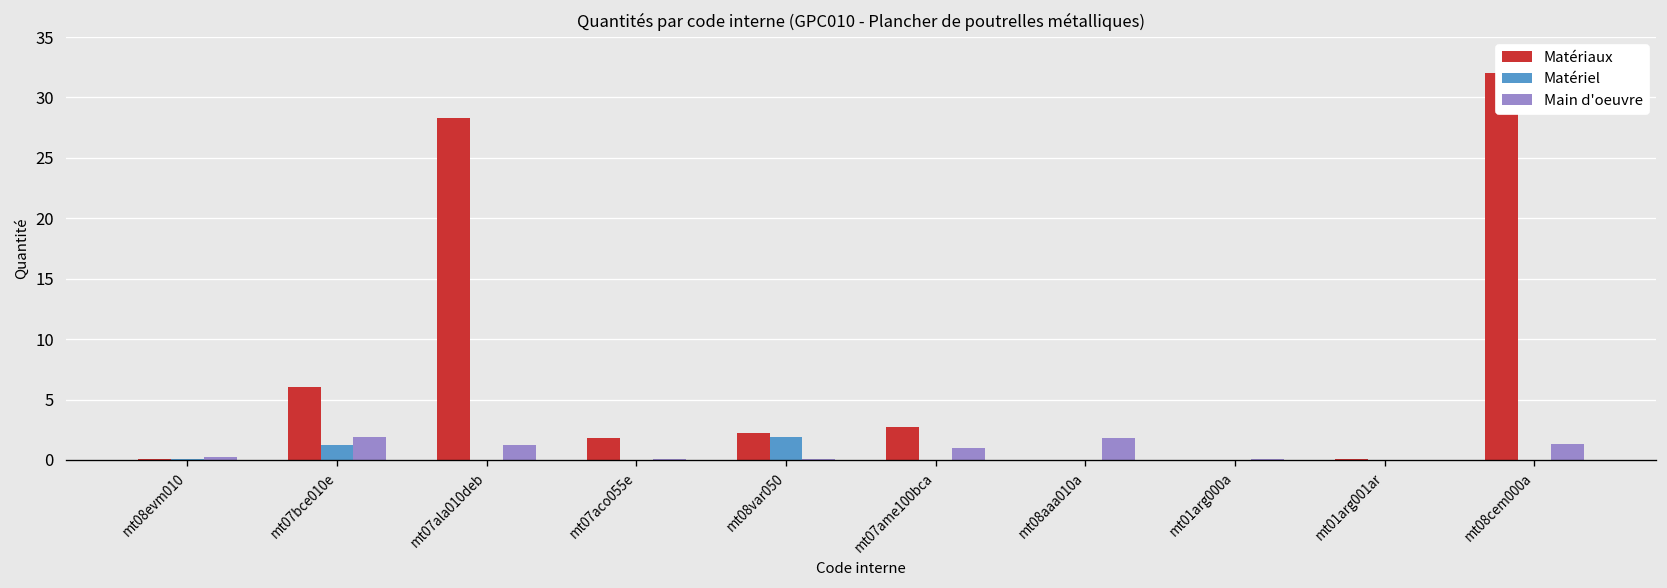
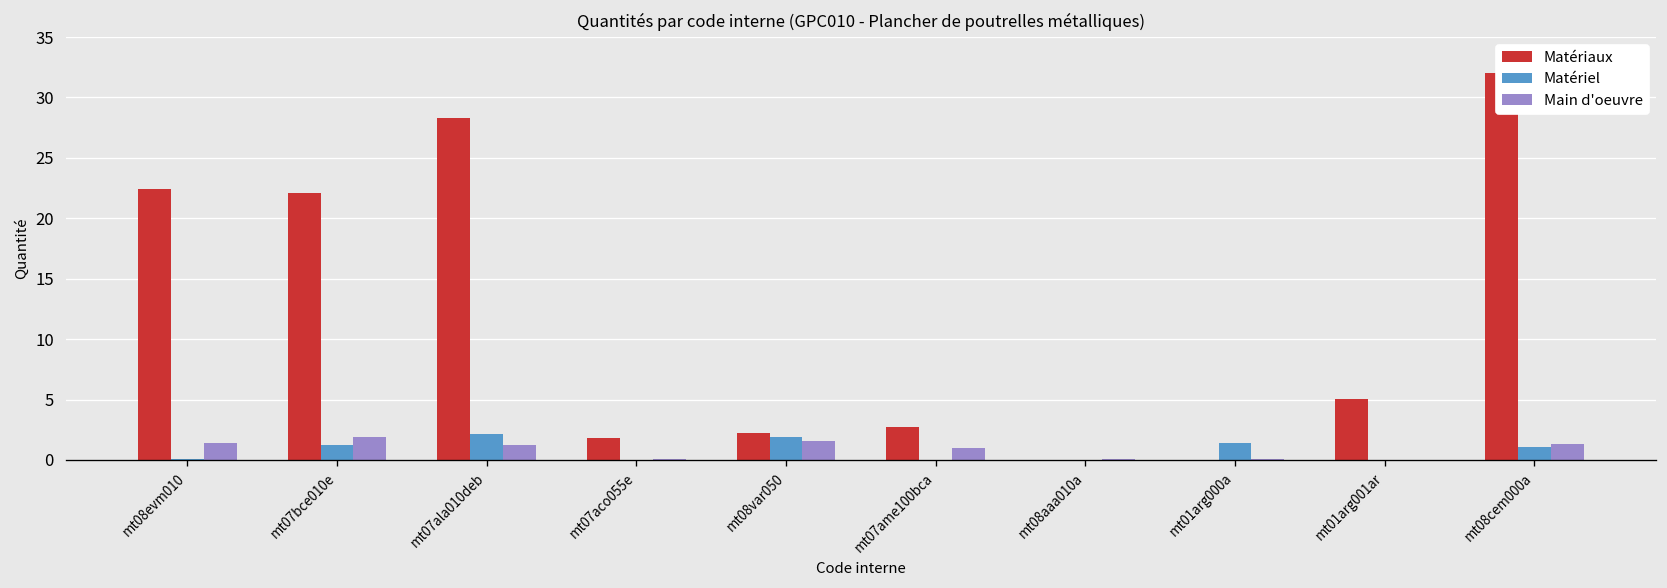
  {
    "Matériaux": {
-     "mt08evm010": 0.1,
-     "mt07bce010e": 6.0,
+     "mt08evm010": 22.4,
+     "mt07bce010e": 22.1,
      "mt07ala010deb": 28.3,
      "mt07aco055e": 1.8,
      "mt08var050": 2.2,
      "mt07ame100bca": 2.7,
-     "mt01arg001ar": 0.1
+     "mt01arg001ar": 5.0
    },
    "Matériel": {
      "mt07bce010e": 1.2,
-     "mt07ala010deb": 0.0,
+     "mt07ala010deb": 2.1,
      "mt07aco055e": 0.0,
      "mt08var050": 1.9,
      "mt07ame100bca": 0.0,
      "mt08aaa010a": 0.0,
-     "mt01arg000a": 0.0,
+     "mt01arg000a": 1.4,
      "mt01arg001ar": 0.0,
-     "mt08cem000a": 0.0
+     "mt08cem000a": 1.1
    },
    "Main d'oeuvre": {
-     "mt08evm010": 0.3,
+     "mt08evm010": 1.4,
      "mt07bce010e": 1.9,
      "mt07ala010deb": 1.3,
-     "mt08var050": 0.1,
+     "mt08var050": 1.5,
      "mt07ame100bca": 1.0,
-     "mt08aaa010a": 1.8,
+     "mt08aaa010a": 0.1,
      "mt08cem000a": 1.3
    }
  }
